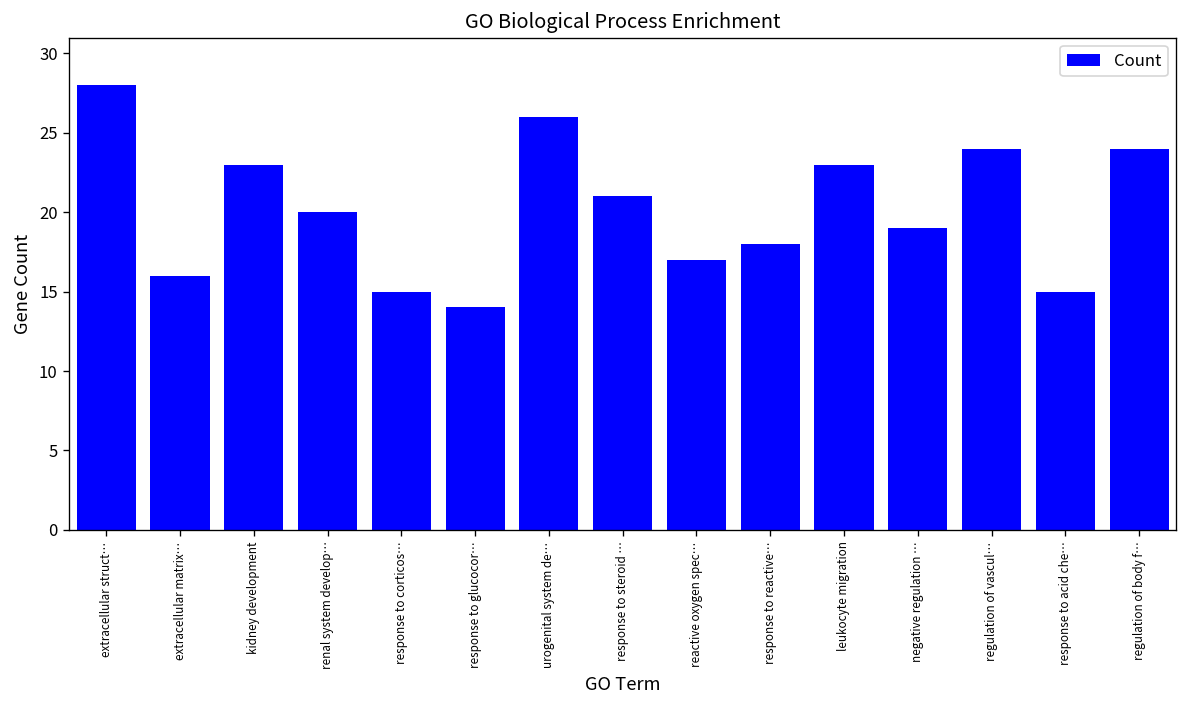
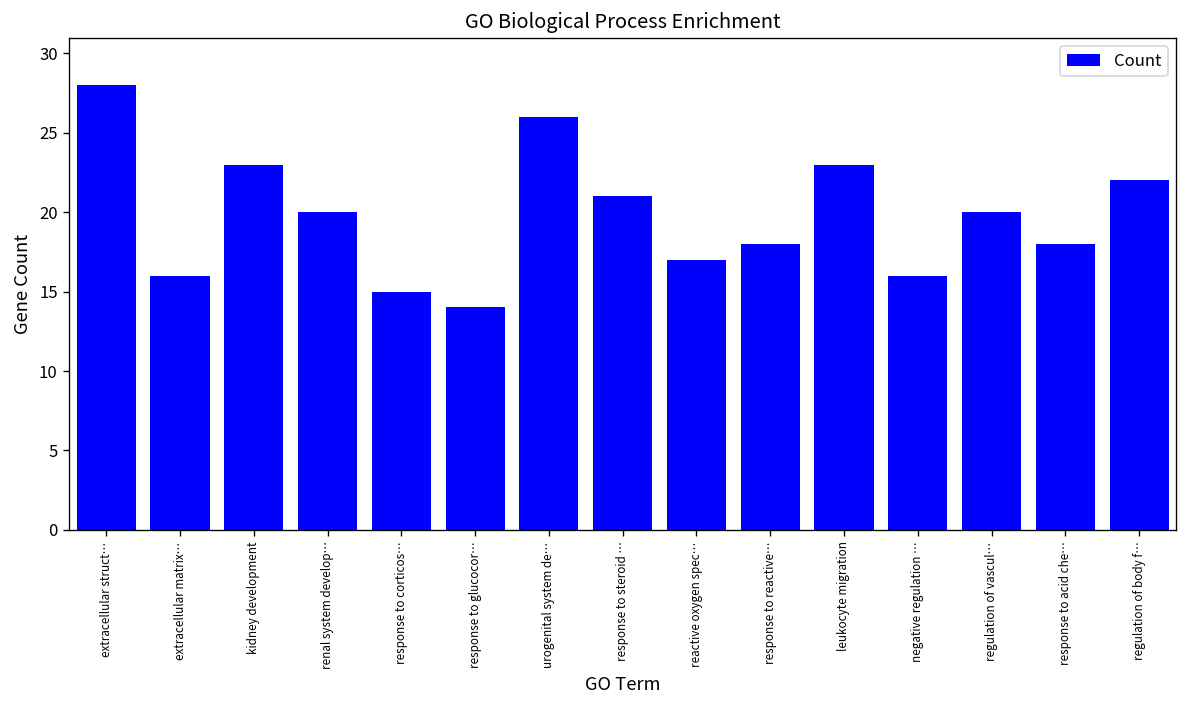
  {
    "extracellular struct…": 28,
    "extracellular matrix…": 16,
    "kidney development": 23,
    "renal system develop…": 20,
    "response to corticos…": 15,
    "response to glucocor…": 14,
    "urogenital system de…": 26,
    "response to steroid …": 21,
    "reactive oxygen spec…": 17,
    "response to reactive…": 18,
    "leukocyte migration": 23,
-   "negative regulation …": 19,
-   "regulation of vascul…": 24,
-   "response to acid che…": 15,
-   "regulation of body f…": 24
+   "negative regulation …": 16,
+   "regulation of vascul…": 20,
+   "response to acid che…": 18,
+   "regulation of body f…": 22
  }
